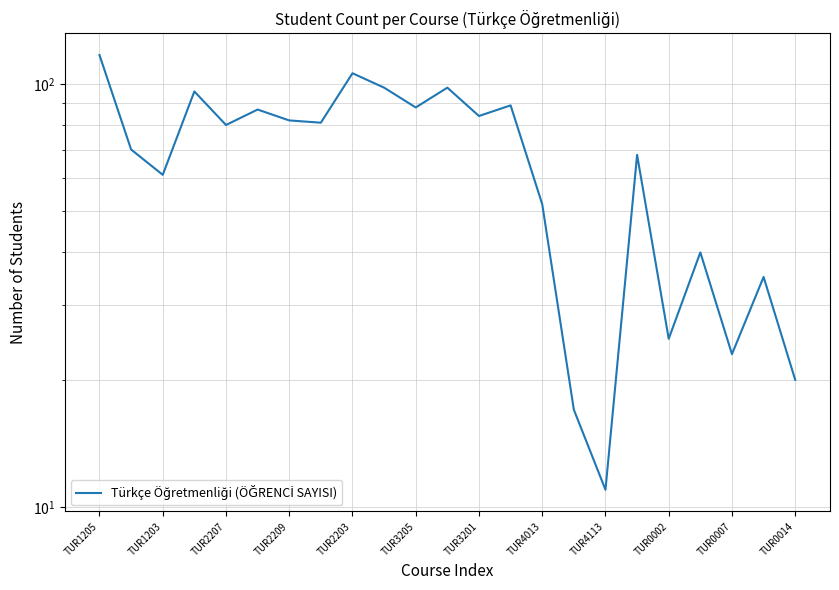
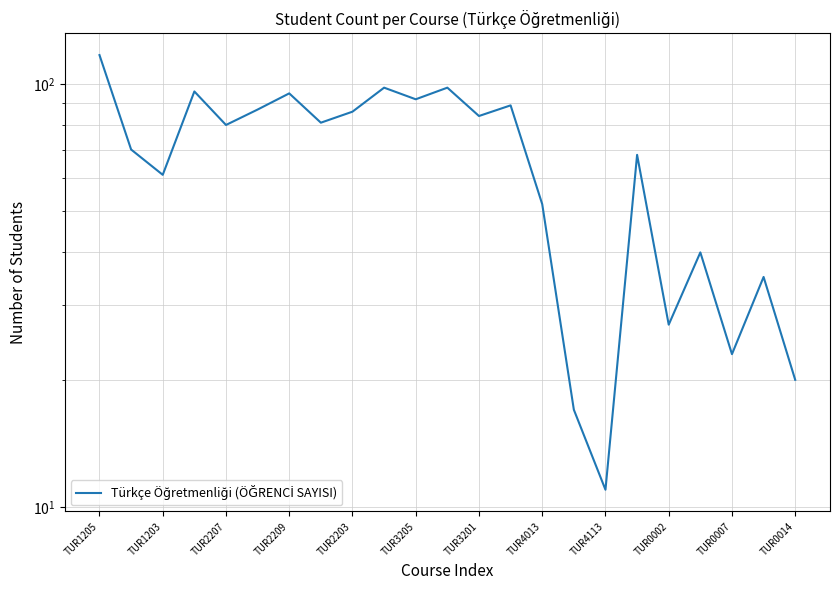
  {
    "TUR1205": 117,
    "TUR1203": 61,
    "TUR2207": 80,
-   "TUR2209": 82,
-   "TUR2203": 106,
-   "TUR3205": 88,
+   "TUR2209": 95,
+   "TUR2203": 86,
+   "TUR3205": 92,
    "TUR3201": 84,
    "TUR4013": 52,
    "TUR4113": 11,
-   "TUR0002": 25,
+   "TUR0002": 27,
    "TUR0007": 23,
    "TUR0014": 20
  }
